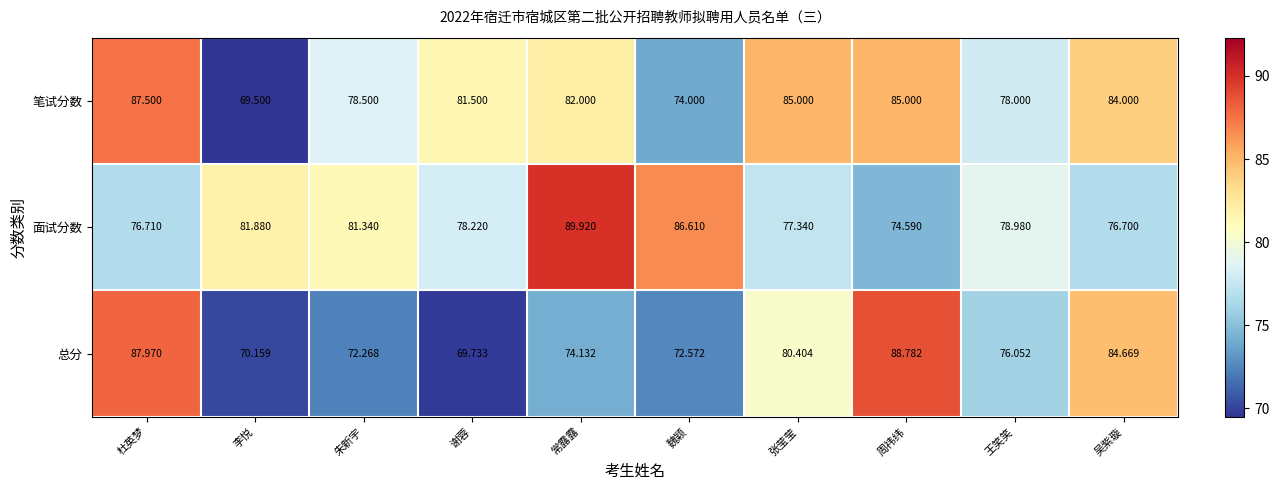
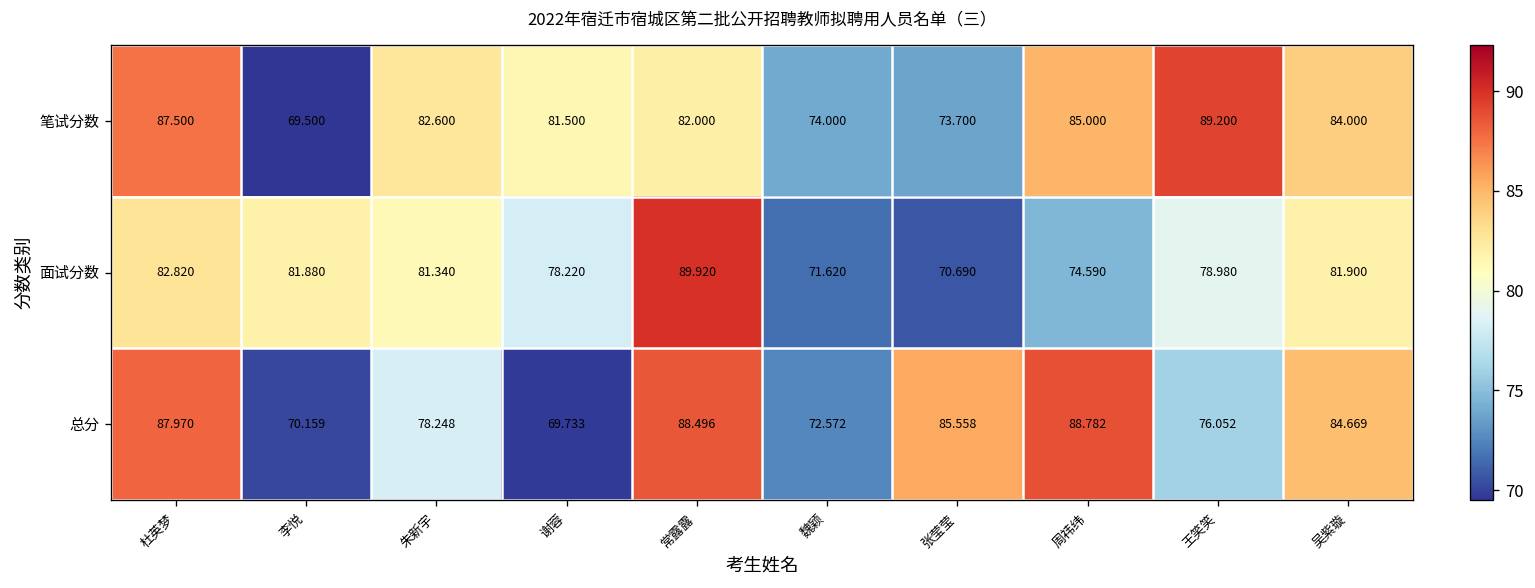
  {
    "笔试分数": {
      "杜英梦": 87.500,
      "李悦": 69.500,
-     "朱新宇": 78.500,
+     "朱新宇": 82.600,
      "谢蓉": 81.500,
      "常露露": 82.000,
      "魏颖": 74.000,
-     "张莹莹": 85.000,
+     "张莹莹": 73.700,
      "周祎纬": 85.000,
-     "王笑笑": 78.000,
+     "王笑笑": 89.200,
      "吴紫璇": 84.000
    },
    "面试分数": {
-     "杜英梦": 76.710,
+     "杜英梦": 82.820,
      "李悦": 81.880,
      "朱新宇": 81.340,
      "谢蓉": 78.220,
      "常露露": 89.920,
-     "魏颖": 86.610,
-     "张莹莹": 77.340,
+     "魏颖": 71.620,
+     "张莹莹": 70.690,
      "周祎纬": 74.590,
      "王笑笑": 78.980,
-     "吴紫璇": 76.700
+     "吴紫璇": 81.900
    },
    "总分": {
      "杜英梦": 87.970,
      "李悦": 70.159,
-     "朱新宇": 72.268,
+     "朱新宇": 78.248,
      "谢蓉": 69.733,
-     "常露露": 74.132,
+     "常露露": 88.496,
      "魏颖": 72.572,
-     "张莹莹": 80.404,
+     "张莹莹": 85.558,
      "周祎纬": 88.782,
      "王笑笑": 76.052,
      "吴紫璇": 84.669
    }
  }
